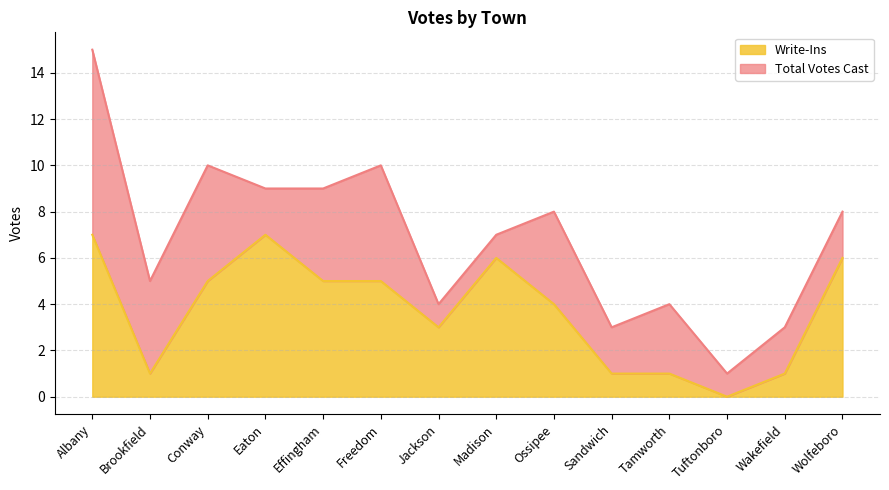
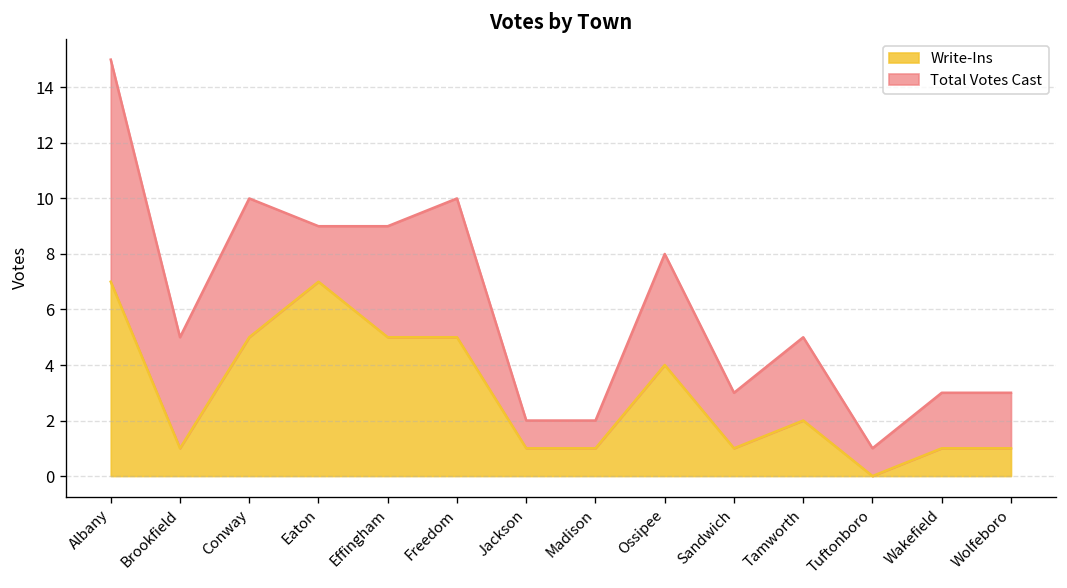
  {
    "Write-Ins": {
      "Albany": 7,
      "Brookfield": 1,
      "Conway": 5,
      "Eaton": 7,
      "Effingham": 5,
      "Freedom": 5,
-     "Jackson": 3,
-     "Madison": 6,
+     "Jackson": 1,
+     "Madison": 1,
      "Ossipee": 4,
      "Sandwich": 1,
-     "Tamworth": 1,
+     "Tamworth": 2,
      "Tuftonboro": 0,
      "Wakefield": 1,
-     "Wolfeboro": 6
+     "Wolfeboro": 1
    },
    "Total Votes Cast": {
      "Albany": 8,
      "Brookfield": 4,
      "Conway": 5,
      "Eaton": 2,
      "Effingham": 4,
      "Freedom": 5,
      "Jackson": 1,
      "Madison": 1,
      "Ossipee": 4,
      "Sandwich": 2,
      "Tamworth": 3,
      "Tuftonboro": 1,
      "Wakefield": 2,
      "Wolfeboro": 2
    }
  }
